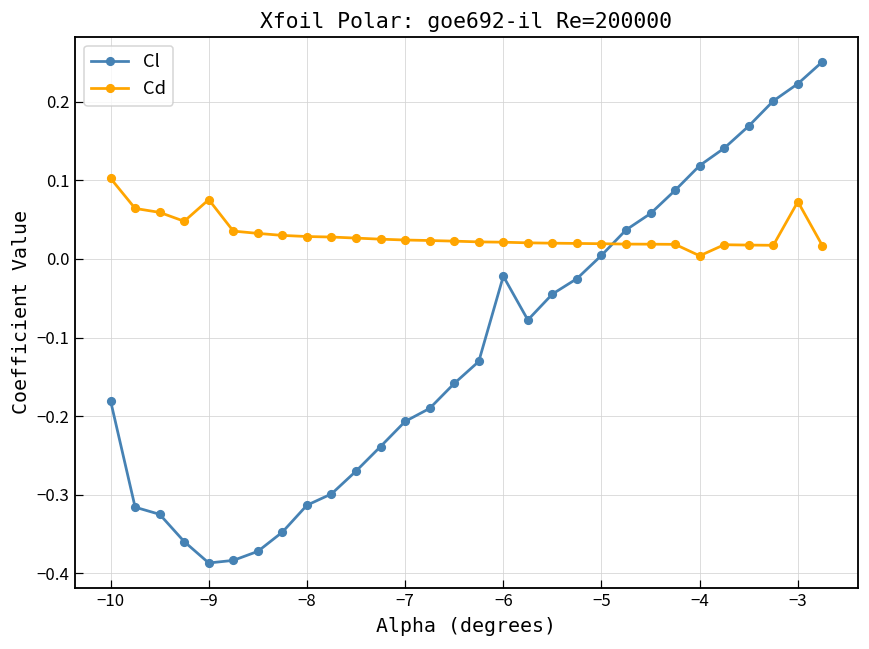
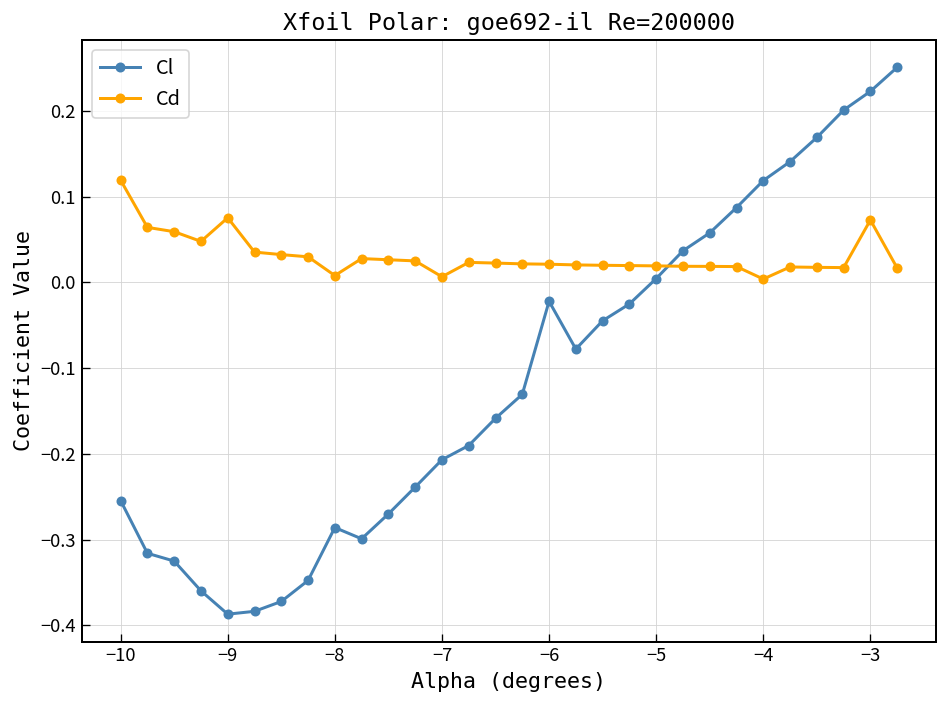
  {
    "Cl": {
-     "−10": -0.18,
+     "−10": -0.25,
      "−9": -0.39,
-     "−8": -0.31,
+     "−8": -0.29,
      "−7": -0.21,
      "−6": -0.02,
      "−5": 0.00,
      "−4": 0.12,
      "−3": 0.22
    },
    "Cd": {
-     "−10": 0.10,
+     "−10": 0.12,
      "−9": 0.08,
-     "−8": 0.03,
-     "−7": 0.02,
+     "−8": 0.01,
+     "−7": 0.01,
      "−6": 0.02,
      "−5": 0.02,
      "−4": 0.00,
      "−3": 0.07
    }
  }
